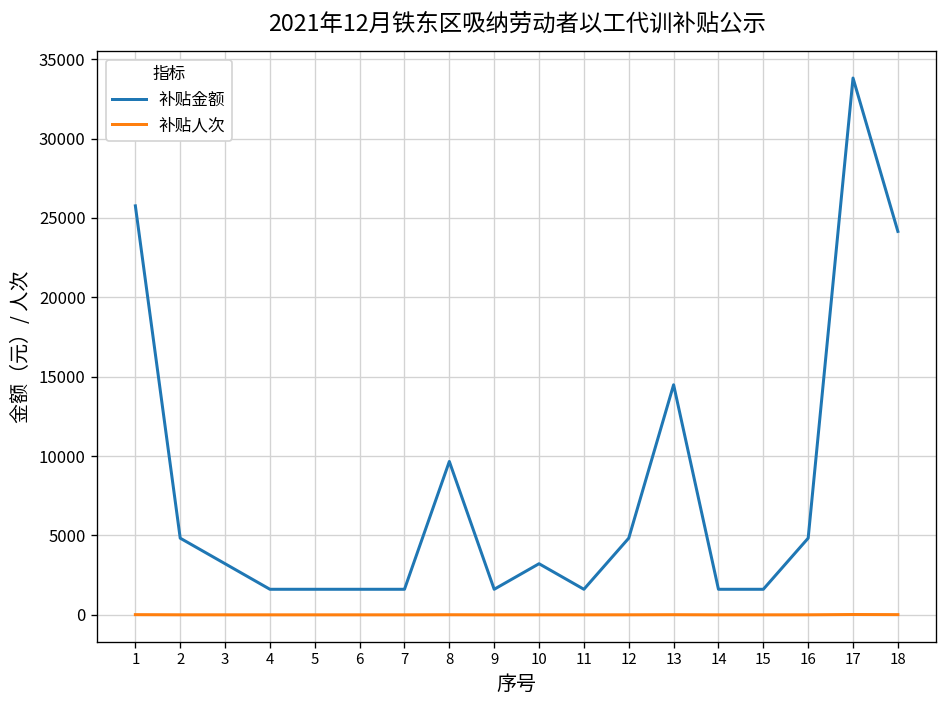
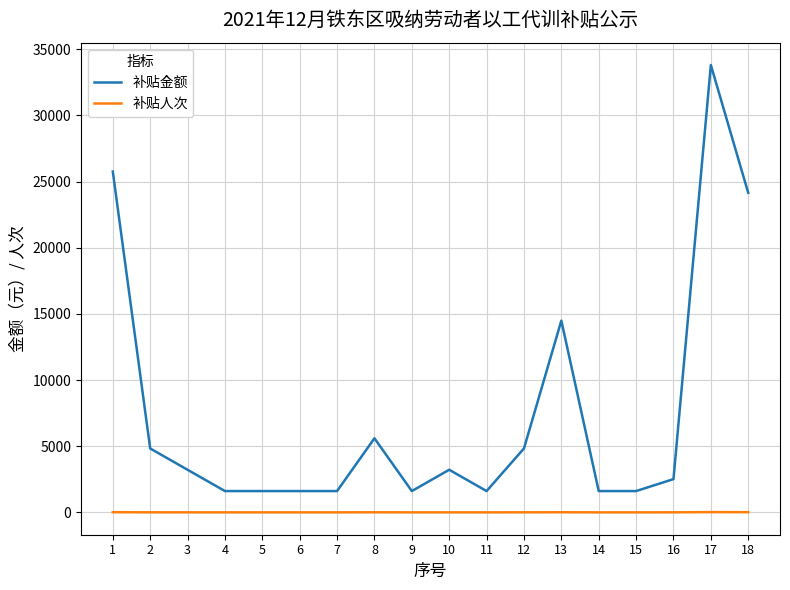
  {
    "补贴金额": {
      "1": 25800,
      "2": 4800,
      "3": 3200,
      "4": 1600,
      "5": 1600,
      "6": 1600,
      "7": 1600,
-     "8": 9700,
+     "8": 5600,
      "9": 1600,
      "10": 3200,
      "11": 1600,
      "12": 4800,
      "13": 14500,
      "14": 1600,
      "15": 1600,
-     "16": 4800,
+     "16": 2500,
      "17": 33800,
      "18": 24200
    },
    "补贴人次": {
      "1": 0,
      "2": 0,
      "3": 0,
      "4": 0,
      "5": 0,
      "6": 0,
      "7": 0,
      "8": 0,
      "9": 0,
      "10": 0,
      "11": 0,
      "12": 0,
      "13": 0,
      "14": 0,
      "15": 0,
      "16": 0,
      "17": 0,
      "18": 0
    }
  }
